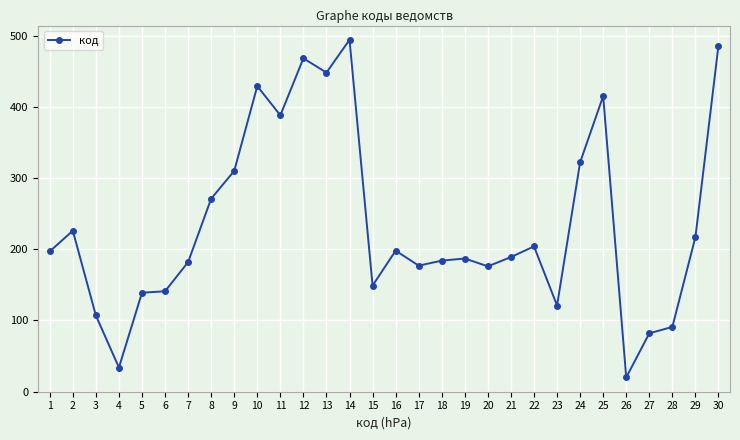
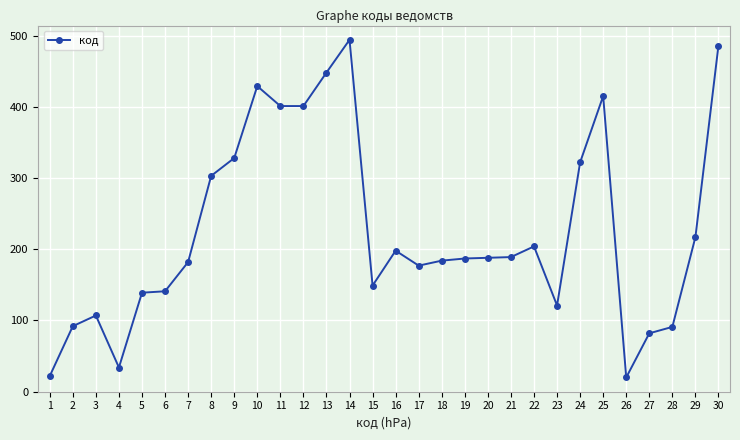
  {
-   "1": 200,
-   "2": 230,
+   "1": 20,
+   "2": 90,
    "3": 110,
    "4": 30,
    "5": 140,
    "6": 140,
    "7": 180,
-   "8": 270,
-   "9": 310,
+   "8": 300,
+   "9": 330,
    "10": 430,
-   "11": 390,
-   "12": 470,
+   "11": 400,
+   "12": 400,
    "13": 450,
    "14": 490,
    "15": 150,
    "16": 200,
    "17": 180,
    "18": 180,
    "19": 190,
-   "20": 180,
+   "20": 190,
    "21": 190,
    "22": 200,
    "23": 120,
    "24": 320,
    "25": 420,
    "26": 20,
    "27": 80,
    "28": 90,
    "29": 220,
    "30": 490
  }
